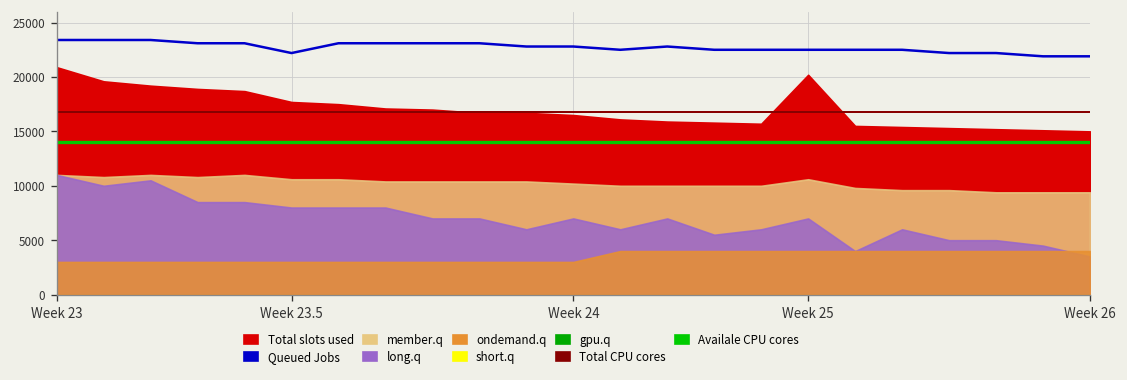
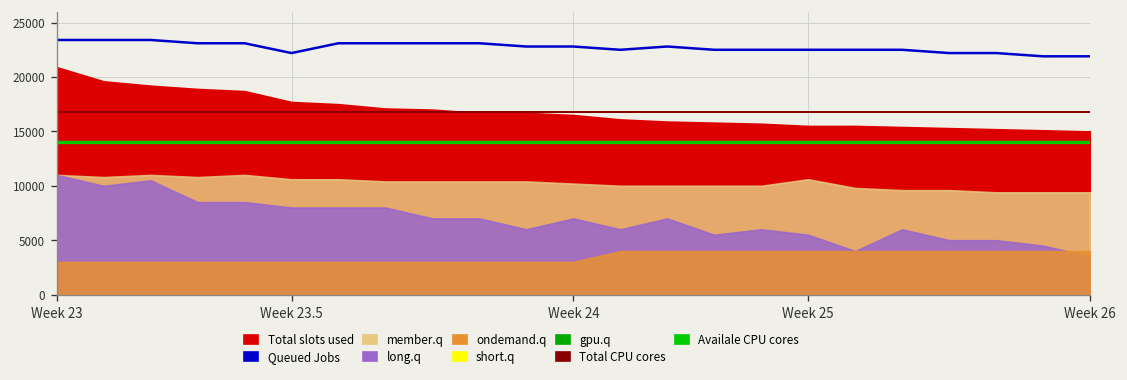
  {
    "Queued Jobs": {
      "Week 23": 23000,
      "Week 23.5": 22000,
      "Week 24": 23000,
      "Week 25": 23000,
      "Week 26": 22000
    },
    "Total slots used": {
      "Week 23": 21000,
      "Week 23.5": 18000,
      "Week 24": 17000,
-     "Week 25": 20000,
+     "Week 25": 16000,
      "Week 26": 15000
    },
    "Total CPU cores": {
      "Week 23": 17000,
      "Week 23.5": 17000,
      "Week 24": 17000,
      "Week 25": 17000,
      "Week 26": 17000
    },
    "member.q": {
      "Week 23.5": 11000,
      "Week 24": 10000,
      "Week 25": 11000,
      "Week 26": 9000
    },
    "Availale CPU cores": {
      "Week 23": 14000,
      "Week 23.5": 14000,
      "Week 24": 14000,
      "Week 25": 14000,
      "Week 26": 14000
    },
    "long.q": {
      "Week 23.5": 8000,
      "Week 24": 7000,
-     "Week 25": 7000,
+     "Week 25": 6000,
      "Week 26": 4000
    },
    "ondemand.q": {
      "Week 23": 3000,
      "Week 23.5": 3000,
      "Week 24": 3000,
      "Week 25": 4000,
      "Week 26": 4000
    }
  }
